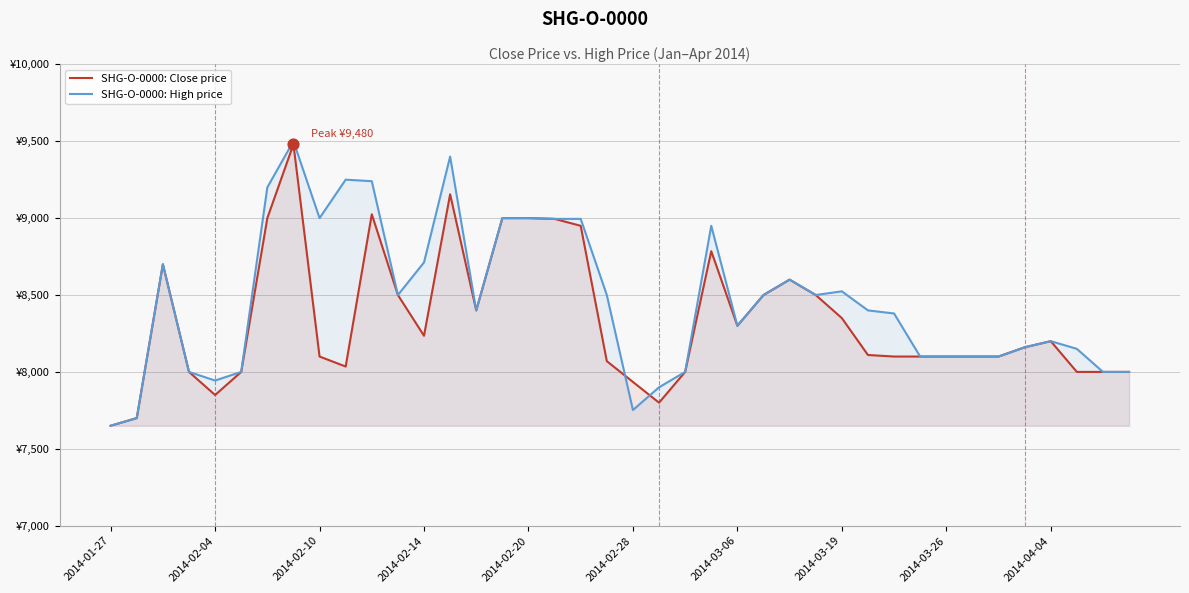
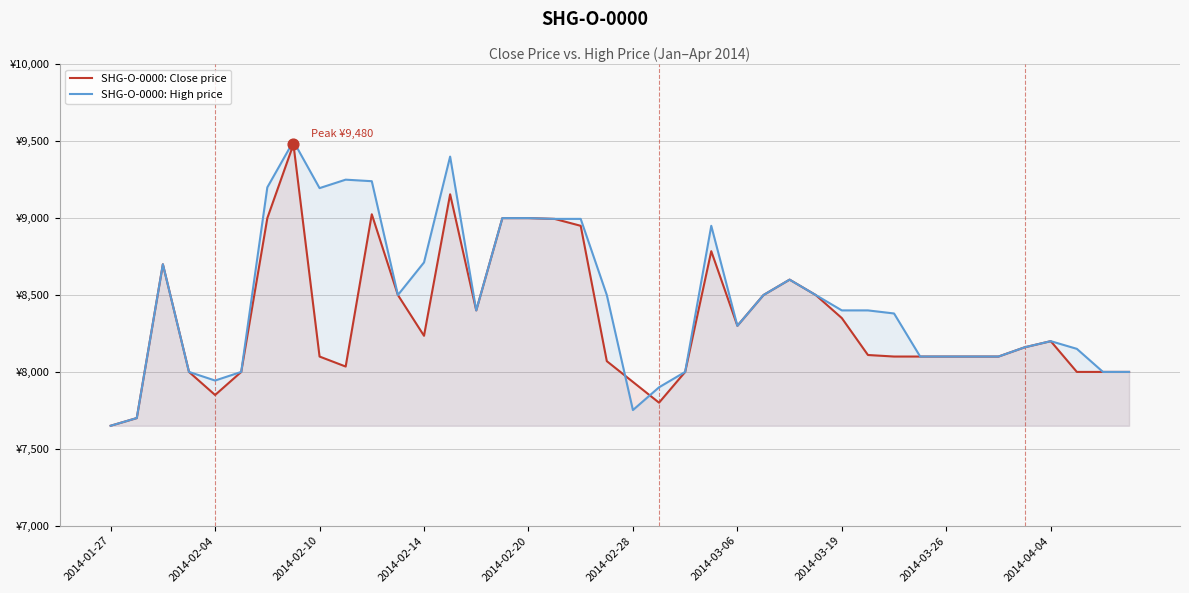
  {
    "SHG-O-0000: High price": {
      "2014-02-04": "¥7,940",
-     "2014-02-10": "¥9,000",
+     "2014-02-10": "¥9,200",
      "2014-02-14": "¥8,710",
      "2014-02-28": "¥7,750",
-     "2014-03-19": "¥8,520"
+     "2014-03-19": "¥8,400"
    }
  }
